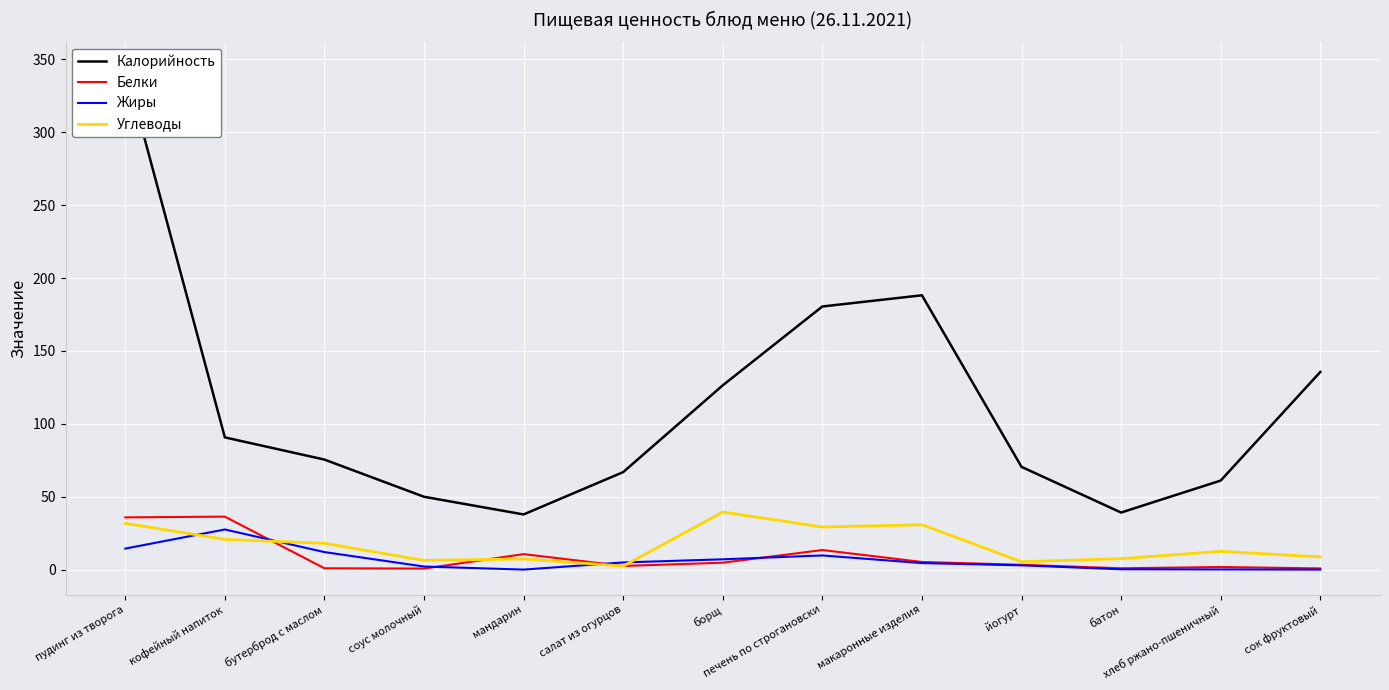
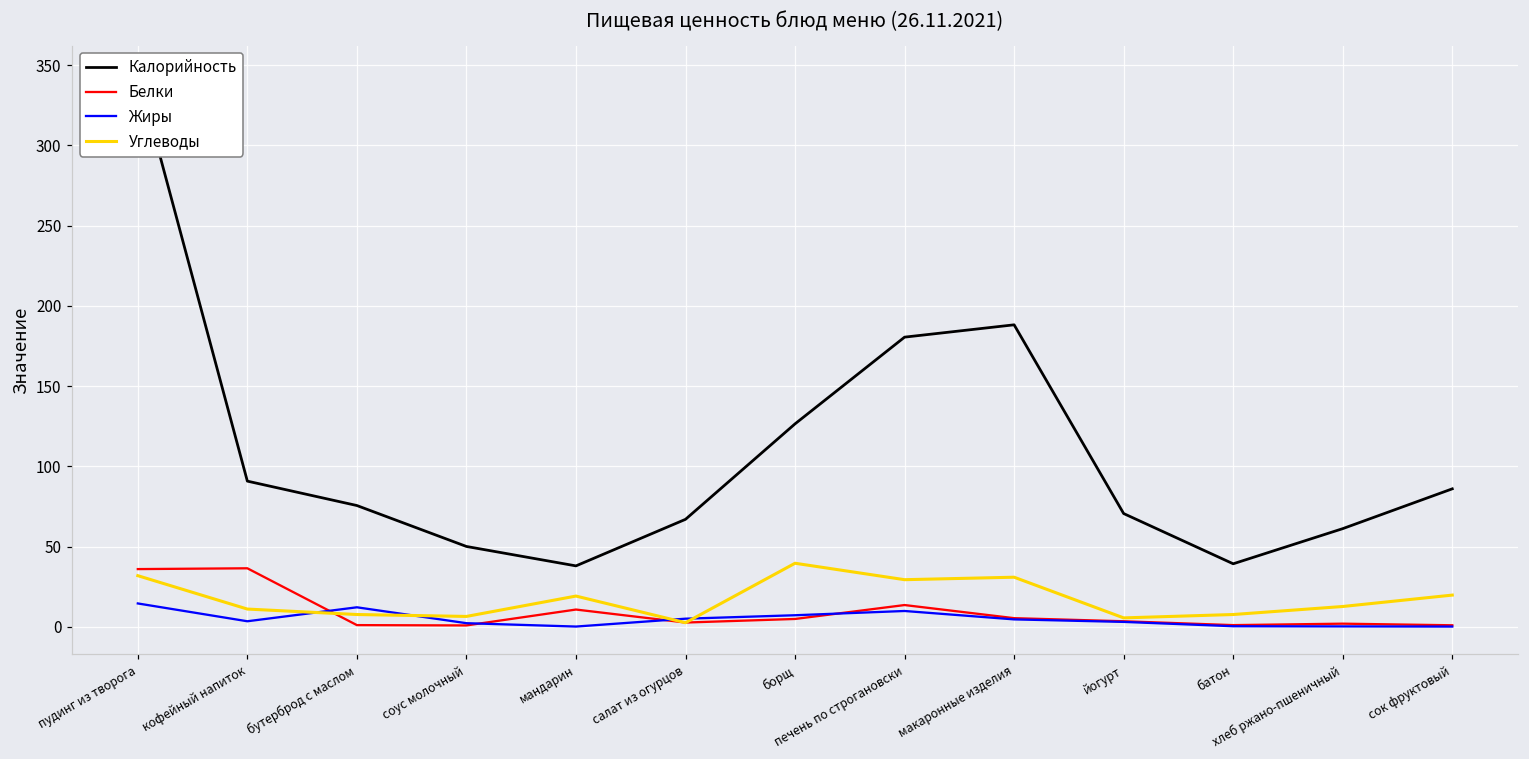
  {
    "Калорийность": {
      "кофейный напиток": 91,
      "бутерброд с маслом": 76,
      "соус молочный": 50,
      "мандарин": 38,
      "салат из огурцов": 67,
      "борщ": 126,
      "печень по строгановски": 181,
      "макаронные изделия": 188,
      "йогурт": 71,
      "батон": 39,
      "хлеб ржано-пшеничный": 61,
-     "сок фруктовый": 136
+     "сок фруктовый": 86
    },
    "Белки": {
      "пудинг из творога": 36,
      "кофейный напиток": 37,
      "бутерброд с маслом": 1,
      "мандарин": 11,
      "борщ": 5,
      "печень по строгановски": 14
    },
    "Жиры": {
      "пудинг из творога": 15,
-     "кофейный напиток": 28,
+     "кофейный напиток": 4,
      "бутерброд с маслом": 12,
      "мандарин": 0,
      "салат из огурцов": 5,
      "борщ": 7,
      "печень по строгановски": 10
    },
    "Углеводы": {
      "пудинг из творога": 32,
-     "кофейный напиток": 21,
-     "бутерброд с маслом": 18,
+     "кофейный напиток": 11,
+     "бутерброд с маслом": 8,
      "соус молочный": 7,
-     "мандарин": 8,
+     "мандарин": 19,
      "борщ": 40,
      "печень по строгановски": 29,
      "макаронные изделия": 31,
      "йогурт": 6,
      "батон": 8,
      "хлеб ржано-пшеничный": 13,
-     "сок фруктовый": 9
+     "сок фруктовый": 20
    }
  }
